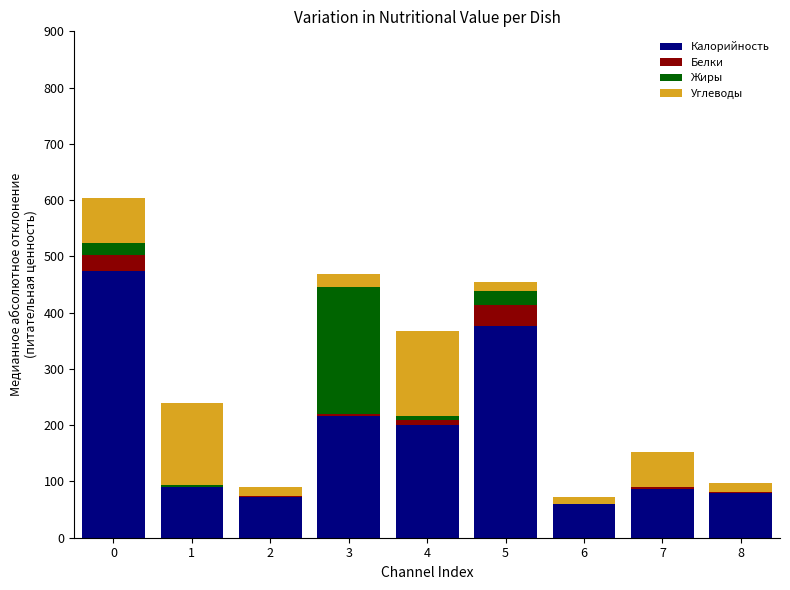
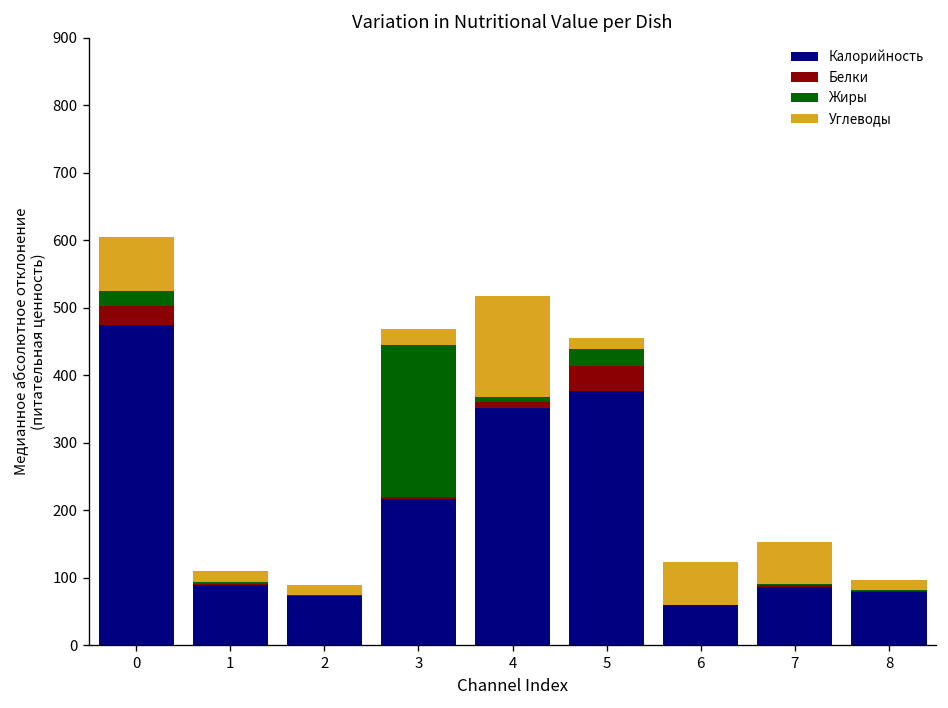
  {
    "Калорийность": {
      "0": 470,
      "1": 90,
      "2": 70,
      "3": 220,
-     "4": 200,
+     "4": 350,
      "5": 380,
      "6": 60,
      "7": 90,
      "8": 80
    },
    "Белки": {
      "0": 30,
      "4": 10,
      "5": 40,
      "6": 0
    },
    "Жиры": {
      "0": 20,
      "3": 230,
      "4": 10,
      "5": 30,
      "6": 0
    },
    "Углеводы": {
      "0": 80,
-     "1": 150,
+     "1": 20,
      "2": 20,
      "3": 20,
      "4": 150,
      "5": 20,
-     "6": 10,
+     "6": 60,
      "7": 60,
      "8": 20
    }
  }
